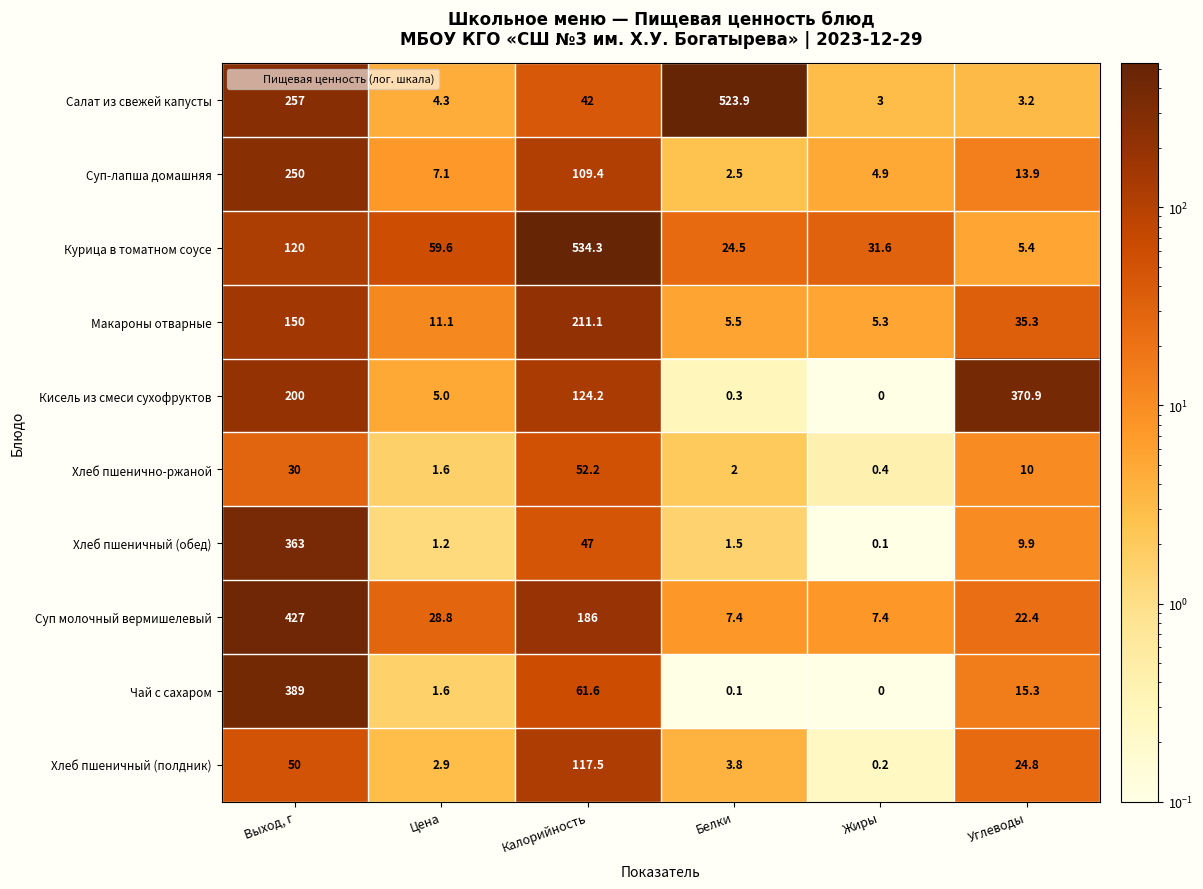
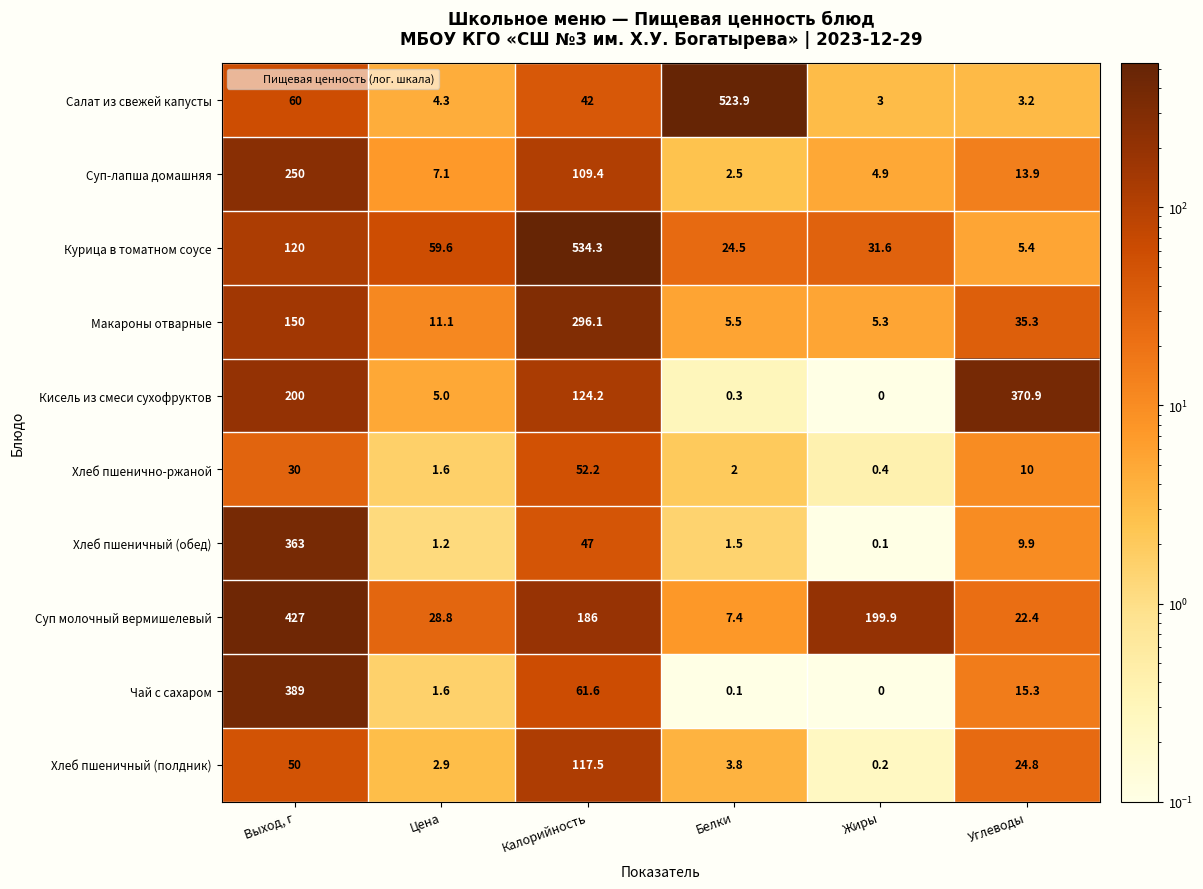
  {
    "Салат из свежей капусты": {
-     "Выход, г": 257,
+     "Выход, г": 60,
      "Цена": 4.3,
      "Калорийность": 42,
      "Белки": 523.9,
      "Жиры": 3,
      "Углеводы": 3.2
    },
    "Суп-лапша домашняя": {
      "Выход, г": 250,
      "Цена": 7.1,
      "Калорийность": 109.4,
      "Белки": 2.5,
      "Жиры": 4.9,
      "Углеводы": 13.9
    },
    "Курица в томатном соусе": {
      "Выход, г": 120,
      "Цена": 59.6,
      "Калорийность": 534.3,
      "Белки": 24.5,
      "Жиры": 31.6,
      "Углеводы": 5.4
    },
    "Макароны отварные": {
      "Выход, г": 150,
      "Цена": 11.1,
-     "Калорийность": 211.1,
+     "Калорийность": 296.1,
      "Белки": 5.5,
      "Жиры": 5.3,
      "Углеводы": 35.3
    },
    "Кисель из смеси сухофруктов": {
      "Выход, г": 200,
      "Цена": 5.0,
      "Калорийность": 124.2,
      "Белки": 0.3,
      "Жиры": 0,
      "Углеводы": 370.9
    },
    "Хлеб пшенично-ржаной": {
      "Выход, г": 30,
      "Цена": 1.6,
      "Калорийность": 52.2,
      "Белки": 2,
      "Жиры": 0.4,
      "Углеводы": 10
    },
    "Хлеб пшеничный (обед)": {
      "Выход, г": 363,
      "Цена": 1.2,
      "Калорийность": 47,
      "Белки": 1.5,
      "Жиры": 0.1,
      "Углеводы": 9.9
    },
    "Суп молочный вермишелевый": {
      "Выход, г": 427,
      "Цена": 28.8,
      "Калорийность": 186,
      "Белки": 7.4,
-     "Жиры": 7.4,
+     "Жиры": 199.9,
      "Углеводы": 22.4
    },
    "Чай с сахаром": {
      "Выход, г": 389,
      "Цена": 1.6,
      "Калорийность": 61.6,
      "Белки": 0.1,
      "Жиры": 0,
      "Углеводы": 15.3
    },
    "Хлеб пшеничный (полдник)": {
      "Выход, г": 50,
      "Цена": 2.9,
      "Калорийность": 117.5,
      "Белки": 3.8,
      "Жиры": 0.2,
      "Углеводы": 24.8
    }
  }
